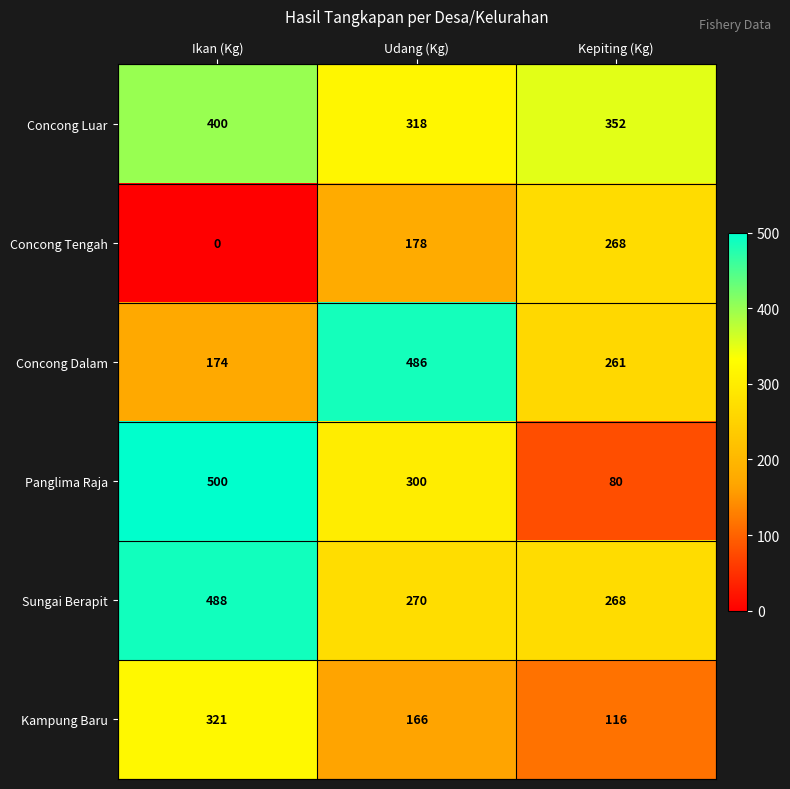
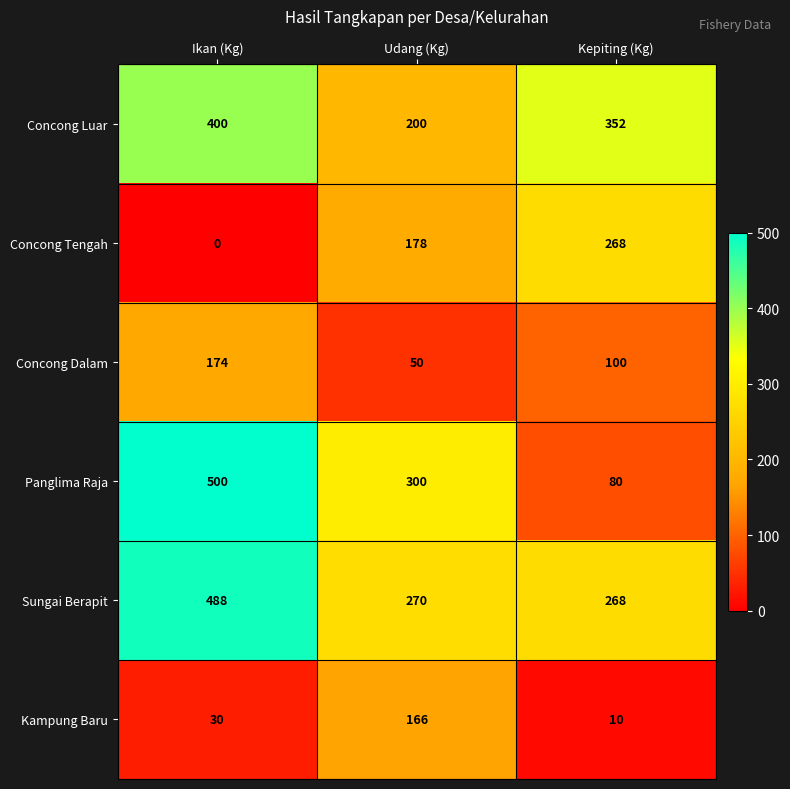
  {
    "Concong Luar": {
      "Ikan (Kg)": 400,
-     "Udang (Kg)": 318,
+     "Udang (Kg)": 200,
      "Kepiting (Kg)": 352
    },
    "Concong Tengah": {
      "Ikan (Kg)": 0,
      "Udang (Kg)": 178,
      "Kepiting (Kg)": 268
    },
    "Concong Dalam": {
      "Ikan (Kg)": 174,
-     "Udang (Kg)": 486,
-     "Kepiting (Kg)": 261
+     "Udang (Kg)": 50,
+     "Kepiting (Kg)": 100
    },
    "Panglima Raja": {
      "Ikan (Kg)": 500,
      "Udang (Kg)": 300,
      "Kepiting (Kg)": 80
    },
    "Sungai Berapit": {
      "Ikan (Kg)": 488,
      "Udang (Kg)": 270,
      "Kepiting (Kg)": 268
    },
    "Kampung Baru": {
-     "Ikan (Kg)": 321,
+     "Ikan (Kg)": 30,
      "Udang (Kg)": 166,
-     "Kepiting (Kg)": 116
+     "Kepiting (Kg)": 10
    }
  }
